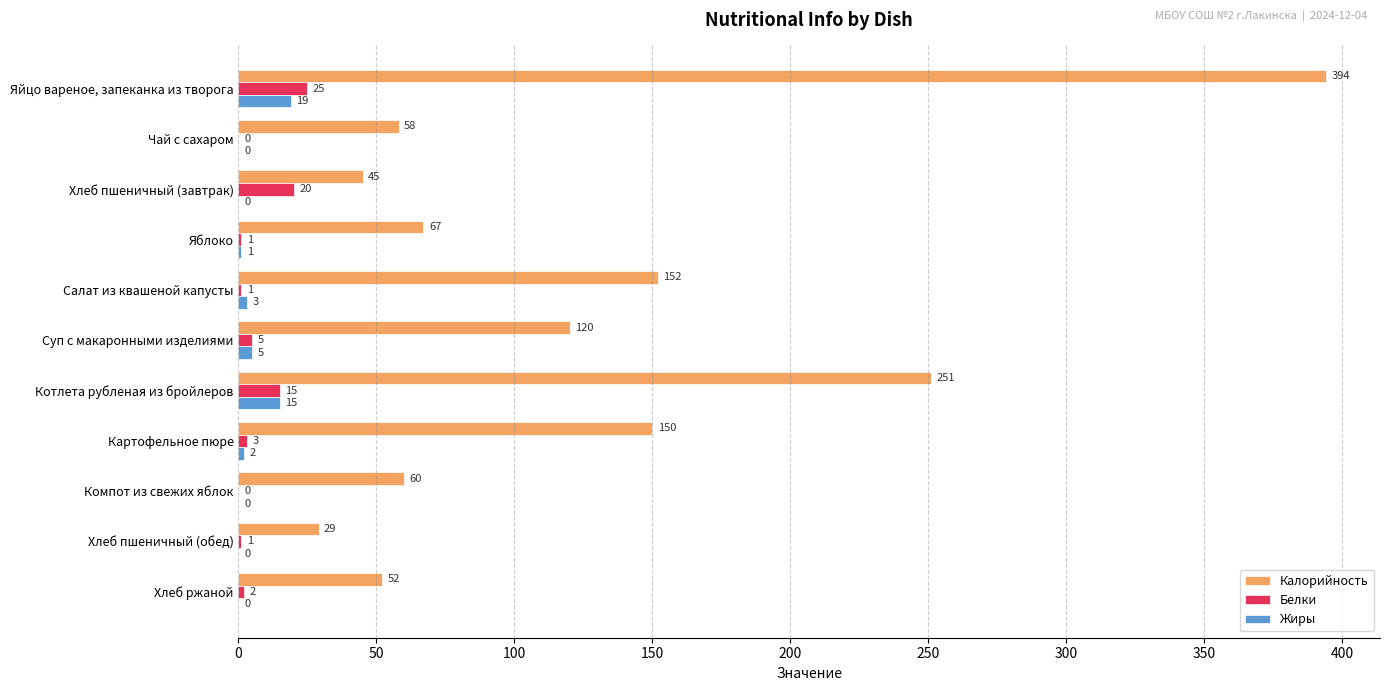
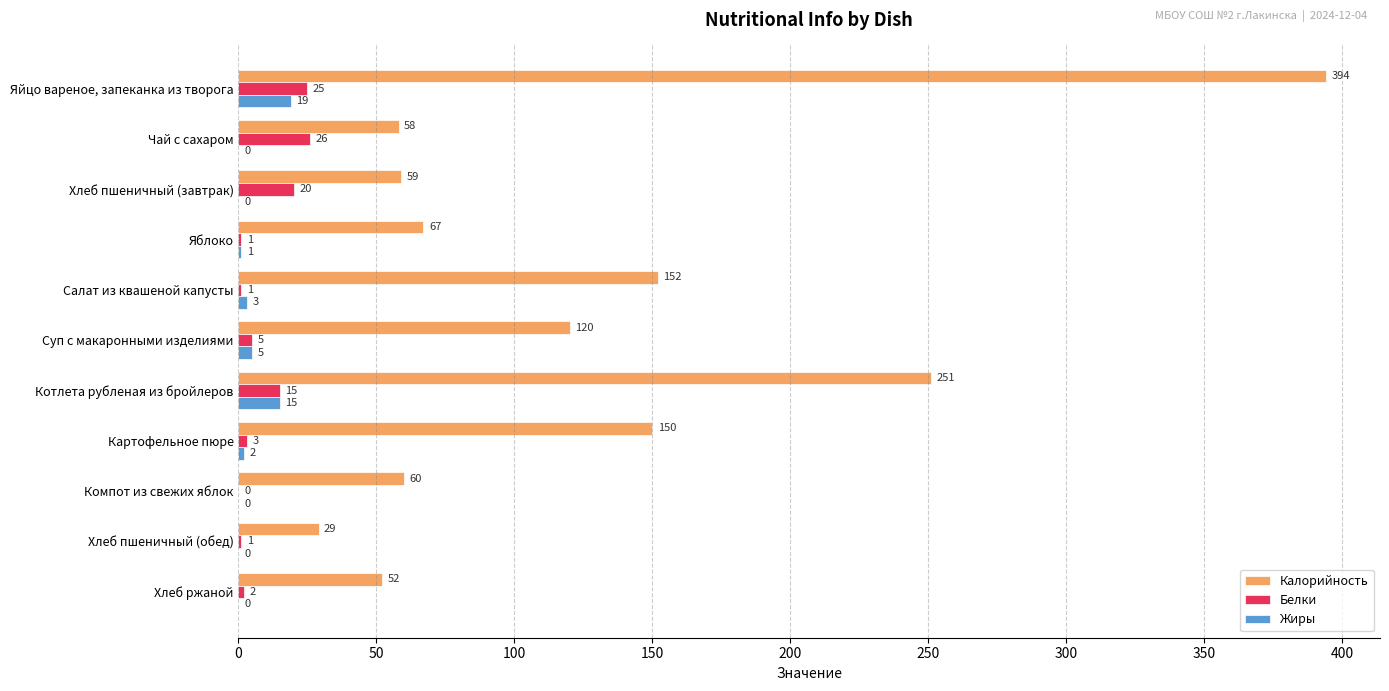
  {
    "Калорийность": {
      "Яйцо вареное, запеканка из творога": 394,
      "Чай с сахаром": 58,
-     "Хлеб пшеничный (завтрак)": 45,
+     "Хлеб пшеничный (завтрак)": 59,
      "Яблоко": 67,
      "Салат из квашеной капусты": 152,
      "Суп с макаронными изделиями": 120,
      "Котлета рубленая из бройлеров": 251,
      "Картофельное пюре": 150,
      "Компот из свежих яблок": 60,
      "Хлеб пшеничный (обед)": 29,
      "Хлеб ржаной": 52
    },
    "Белки": {
      "Яйцо вареное, запеканка из творога": 25,
-     "Чай с сахаром": 0,
+     "Чай с сахаром": 26,
      "Хлеб пшеничный (завтрак)": 20,
      "Яблоко": 1,
      "Салат из квашеной капусты": 1,
      "Суп с макаронными изделиями": 5,
      "Котлета рубленая из бройлеров": 15,
      "Картофельное пюре": 3,
      "Компот из свежих яблок": 0,
      "Хлеб пшеничный (обед)": 1,
      "Хлеб ржаной": 2
    },
    "Жиры": {
      "Яйцо вареное, запеканка из творога": 19,
      "Чай с сахаром": 0,
      "Хлеб пшеничный (завтрак)": 0,
      "Яблоко": 1,
      "Салат из квашеной капусты": 3,
      "Суп с макаронными изделиями": 5,
      "Котлета рубленая из бройлеров": 15,
      "Картофельное пюре": 2,
      "Компот из свежих яблок": 0,
      "Хлеб пшеничный (обед)": 0,
      "Хлеб ржаной": 0
    }
  }
